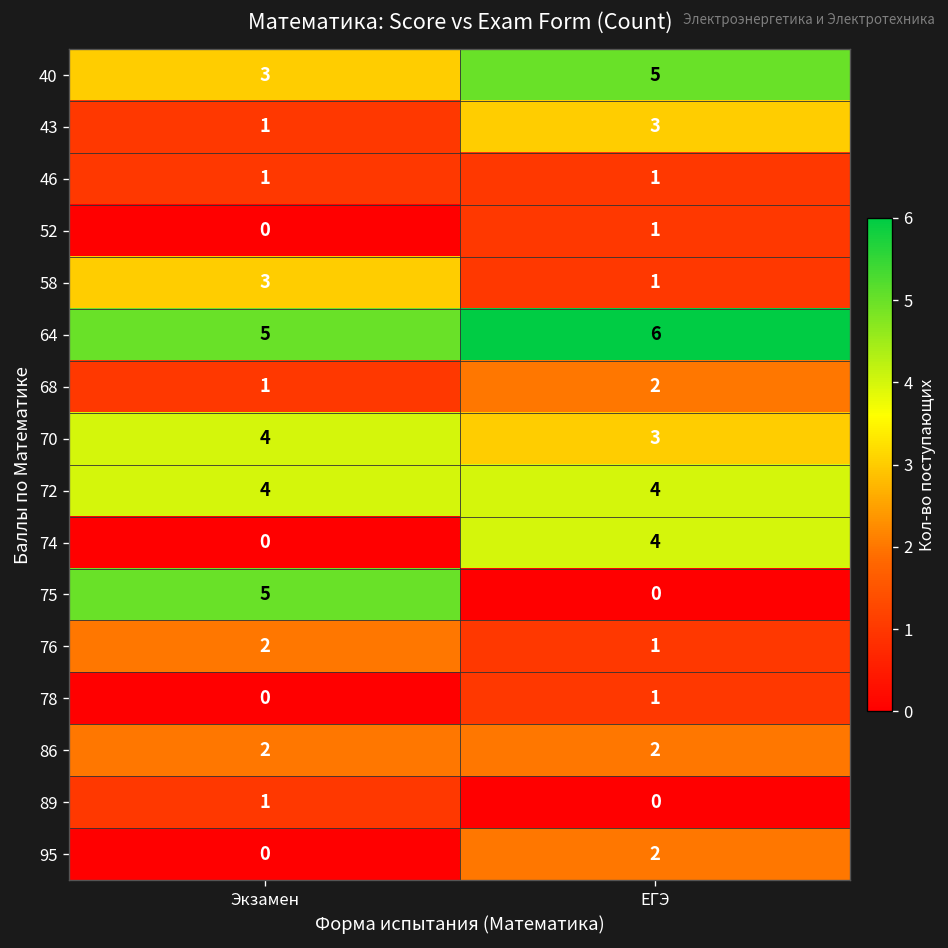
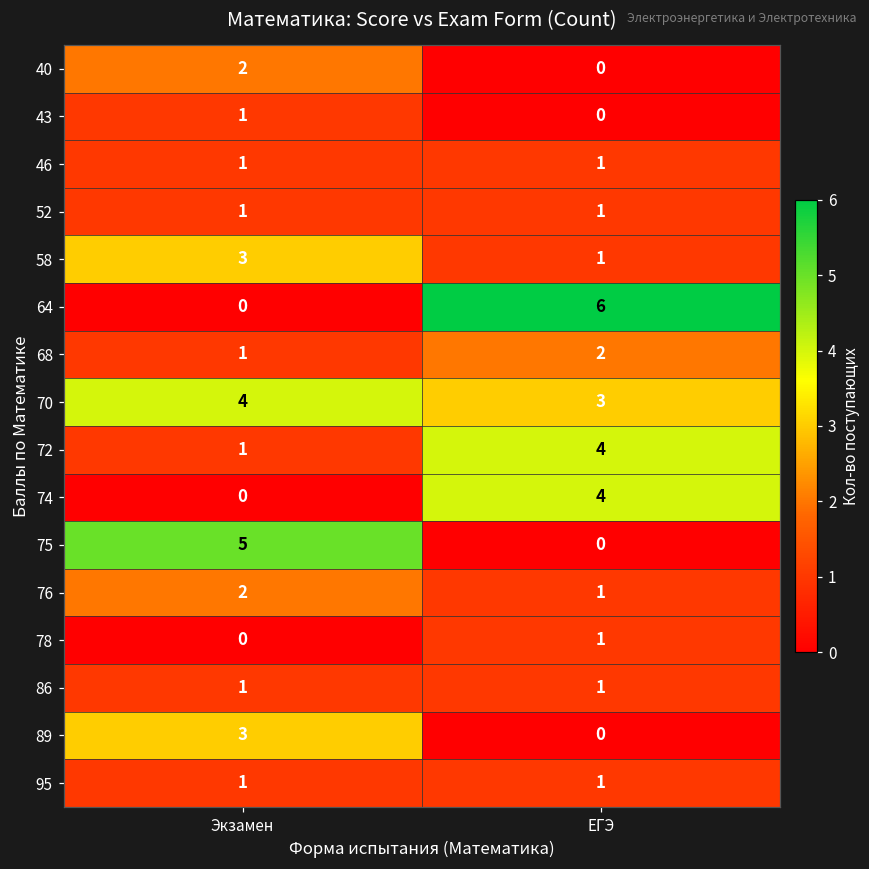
  {
    "40": {
-     "Экзамен": 3,
-     "ЕГЭ": 5
+     "Экзамен": 2,
+     "ЕГЭ": 0
    },
    "43": {
      "Экзамен": 1,
-     "ЕГЭ": 3
+     "ЕГЭ": 0
    },
    "46": {
      "Экзамен": 1,
      "ЕГЭ": 1
    },
    "52": {
-     "Экзамен": 0,
+     "Экзамен": 1,
      "ЕГЭ": 1
    },
    "58": {
      "Экзамен": 3,
      "ЕГЭ": 1
    },
    "64": {
-     "Экзамен": 5,
+     "Экзамен": 0,
      "ЕГЭ": 6
    },
    "68": {
      "Экзамен": 1,
      "ЕГЭ": 2
    },
    "70": {
      "Экзамен": 4,
      "ЕГЭ": 3
    },
    "72": {
-     "Экзамен": 4,
+     "Экзамен": 1,
      "ЕГЭ": 4
    },
    "74": {
      "Экзамен": 0,
      "ЕГЭ": 4
    },
    "75": {
      "Экзамен": 5,
      "ЕГЭ": 0
    },
    "76": {
      "Экзамен": 2,
      "ЕГЭ": 1
    },
    "78": {
      "Экзамен": 0,
      "ЕГЭ": 1
    },
    "86": {
-     "Экзамен": 2,
-     "ЕГЭ": 2
+     "Экзамен": 1,
+     "ЕГЭ": 1
    },
    "89": {
-     "Экзамен": 1,
+     "Экзамен": 3,
      "ЕГЭ": 0
    },
    "95": {
-     "Экзамен": 0,
-     "ЕГЭ": 2
+     "Экзамен": 1,
+     "ЕГЭ": 1
    }
  }
